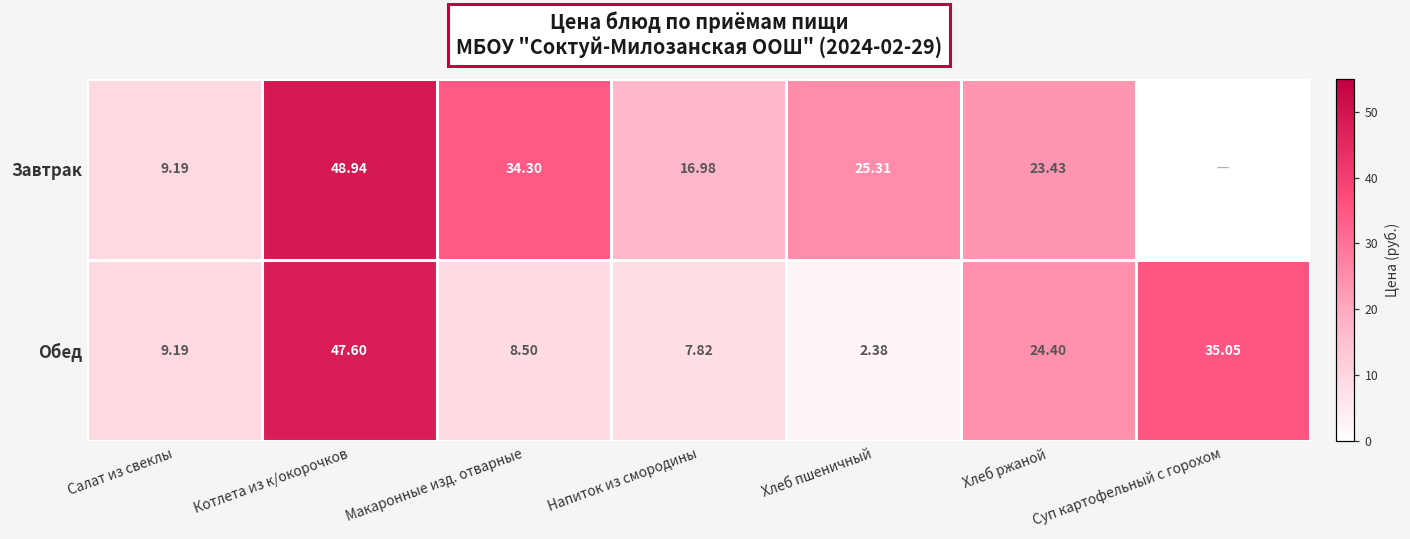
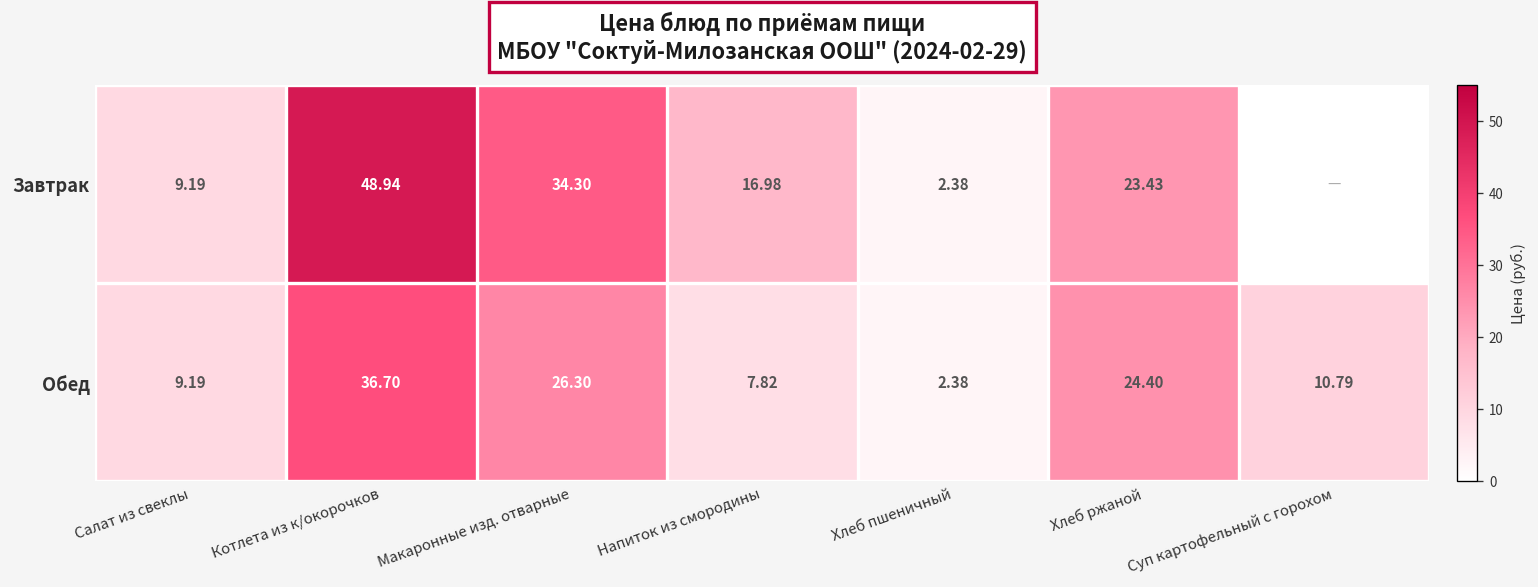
  {
    "Завтрак": {
      "Салат из свеклы": 9.19,
      "Котлета из к/окорочков": 48.94,
      "Макаронные изд. отварные": 34.30,
      "Напиток из смородины": 16.98,
-     "Хлеб пшеничный": 25.31,
+     "Хлеб пшеничный": 2.38,
      "Хлеб ржаной": 23.43
    },
    "Обед": {
      "Салат из свеклы": 9.19,
-     "Котлета из к/окорочков": 47.60,
-     "Макаронные изд. отварные": 8.50,
+     "Котлета из к/окорочков": 36.70,
+     "Макаронные изд. отварные": 26.30,
      "Напиток из смородины": 7.82,
      "Хлеб пшеничный": 2.38,
      "Хлеб ржаной": 24.40,
-     "Суп картофельный с горохом": 35.05
+     "Суп картофельный с горохом": 10.79
    }
  }
